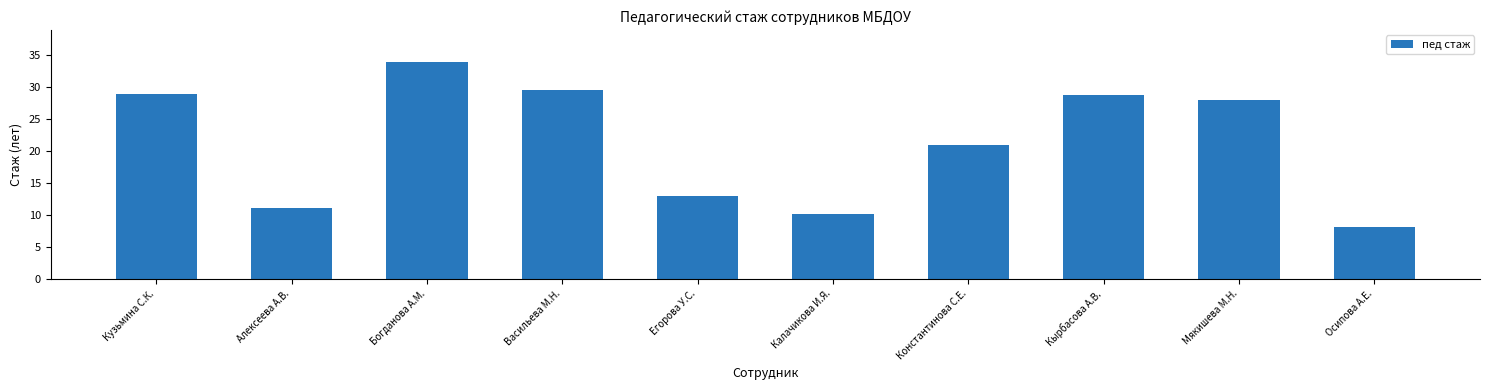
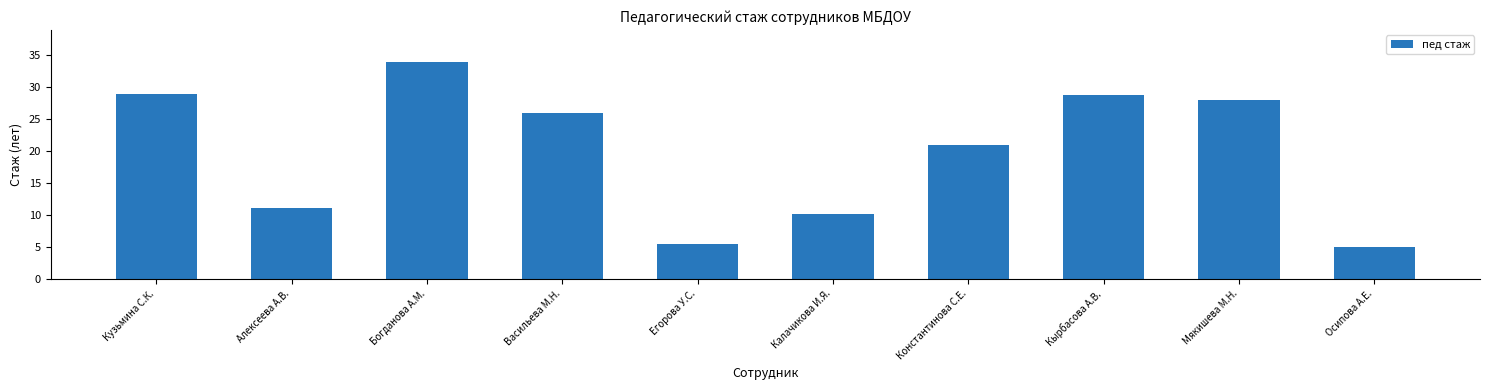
  {
    "Кузьмина С.К.": 29,
    "Алексеева А.В.": 11,
    "Богданова А.М.": 34,
-   "Васильева М.Н.": 30,
-   "Егорова У.С.": 13,
+   "Васильева М.Н.": 26,
+   "Егорова У.С.": 5,
    "Калачикова И.Я.": 10,
    "Константинова С.Е.": 21,
    "Кырбасова А.В.": 29,
    "Мякишева М.Н.": 28,
-   "Осипова А.Е.": 8
+   "Осипова А.Е.": 5
  }
